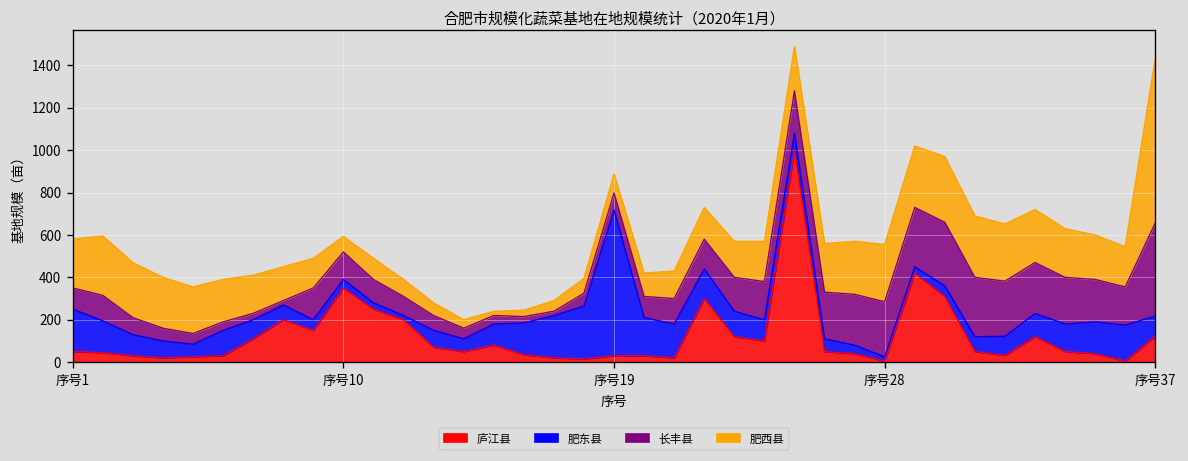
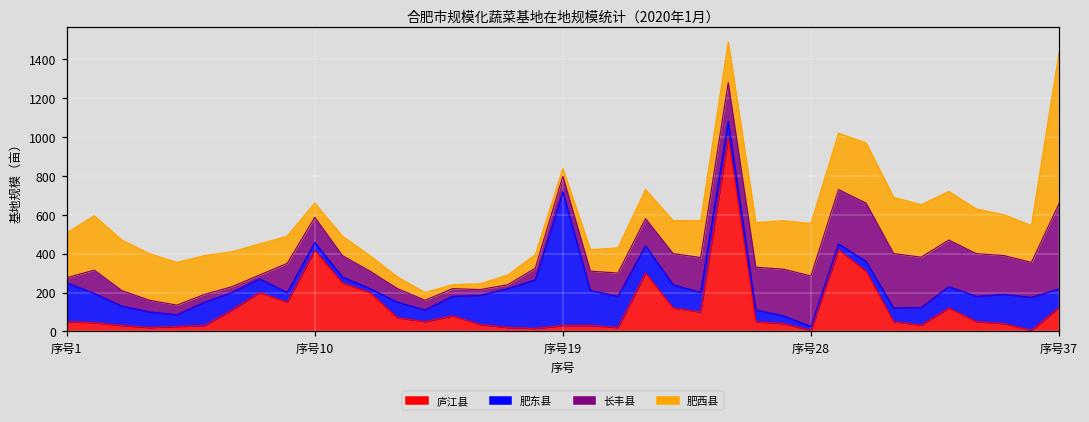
  {
    "庐江县": {
      "序号1": 50,
-     "序号10": 350,
+     "序号10": 420,
      "序号19": 30,
      "序号28": 10,
      "序号37": 120
    },
    "肥东县": {
      "序号1": 200,
      "序号10": 40,
      "序号19": 690,
      "序号28": 20,
      "序号37": 100
    },
    "长丰县": {
-     "序号1": 100,
+     "序号1": 30,
      "序号10": 130,
      "序号19": 80,
      "序号28": 260,
      "序号37": 440
    },
    "肥西县": {
      "序号1": 230,
      "序号10": 70,
-     "序号19": 90,
+     "序号19": 40,
      "序号28": 270,
      "序号37": 780
    }
  }
